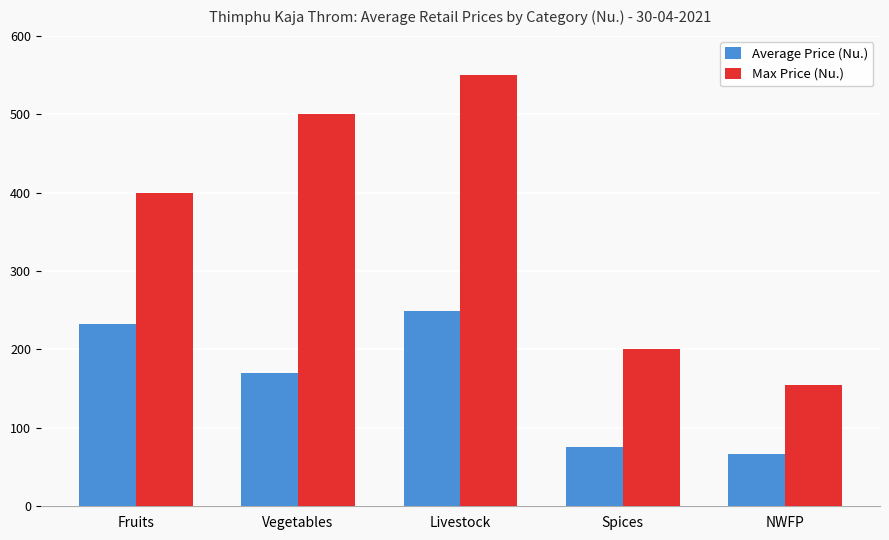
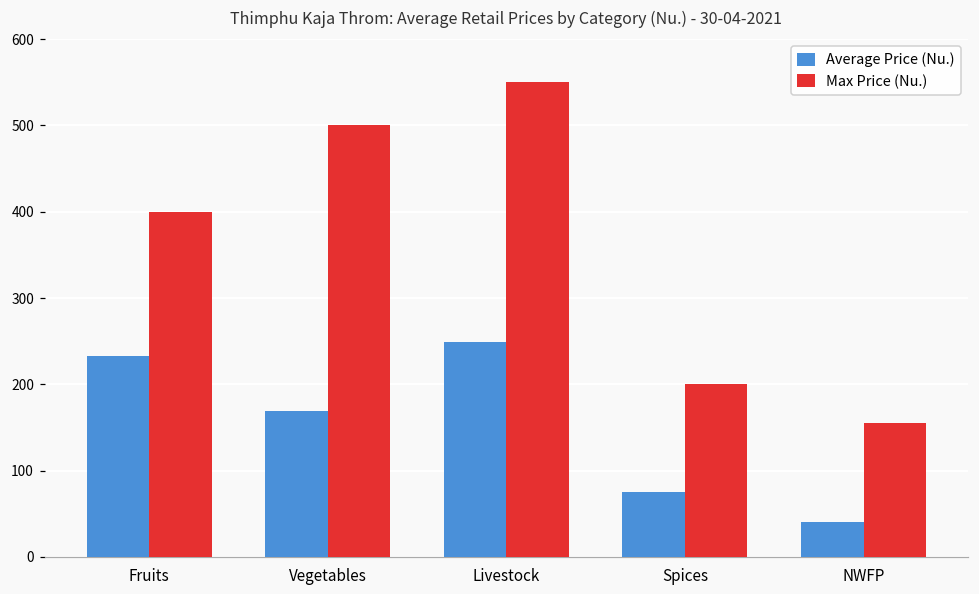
  {
    "Average Price (Nu.)": {
      "Fruits": 230,
      "Vegetables": 170,
      "Livestock": 250,
      "Spices": 80,
-     "NWFP": 70
+     "NWFP": 40
    },
    "Max Price (Nu.)": {
      "Fruits": 400,
      "Vegetables": 500,
      "Livestock": 550,
      "Spices": 200,
      "NWFP": 160
    }
  }
